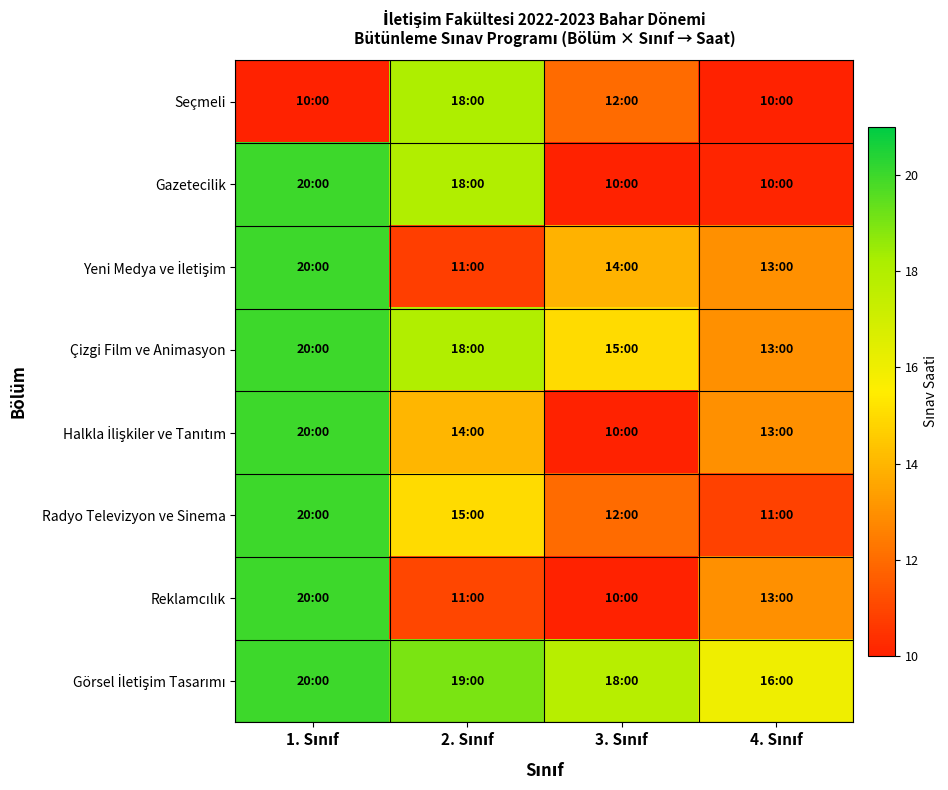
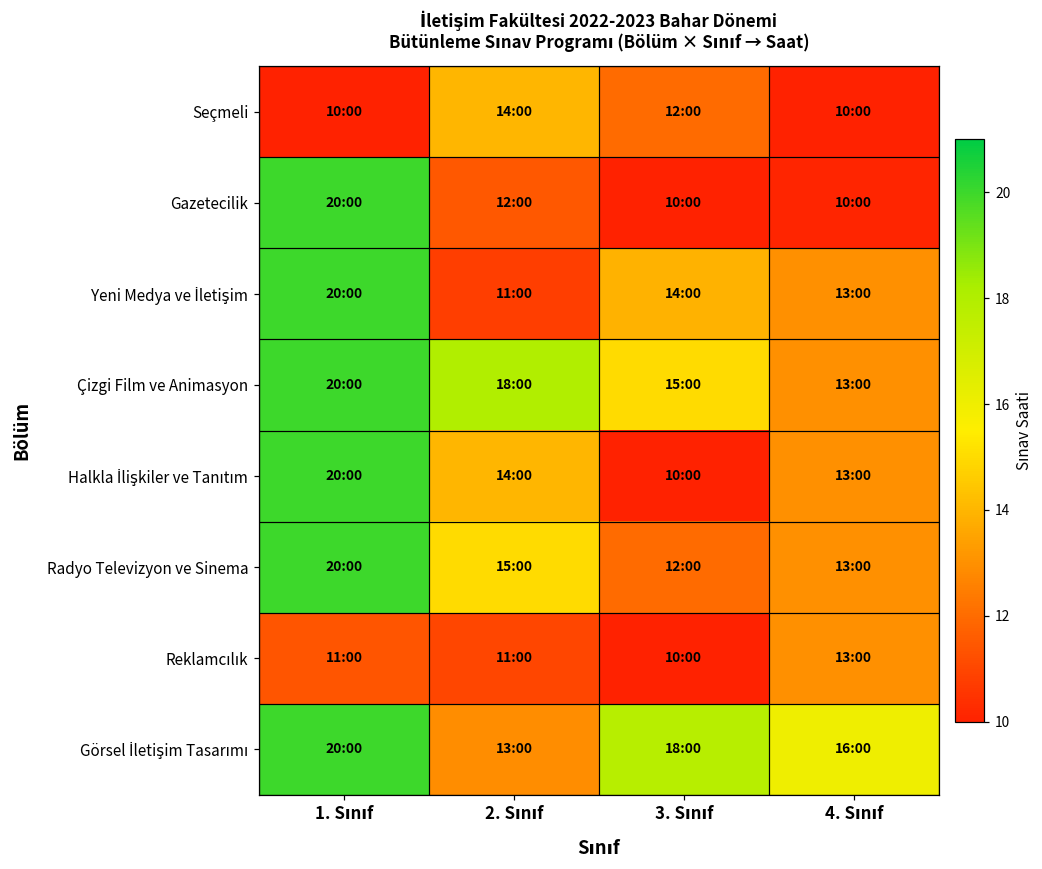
  {
    "Seçmeli": {
-     "2. Sınıf": "18:00"
+     "2. Sınıf": "14:00"
    },
    "Gazetecilik": {
-     "2. Sınıf": "18:00"
+     "2. Sınıf": "12:00"
    },
    "Radyo Televizyon ve Sinema": {
-     "4. Sınıf": "11:00"
+     "4. Sınıf": "13:00"
    },
    "Reklamcılık": {
-     "1. Sınıf": "20:00"
+     "1. Sınıf": "11:00"
    },
    "Görsel İletişim Tasarımı": {
-     "2. Sınıf": "19:00"
+     "2. Sınıf": "13:00"
    }
  }
